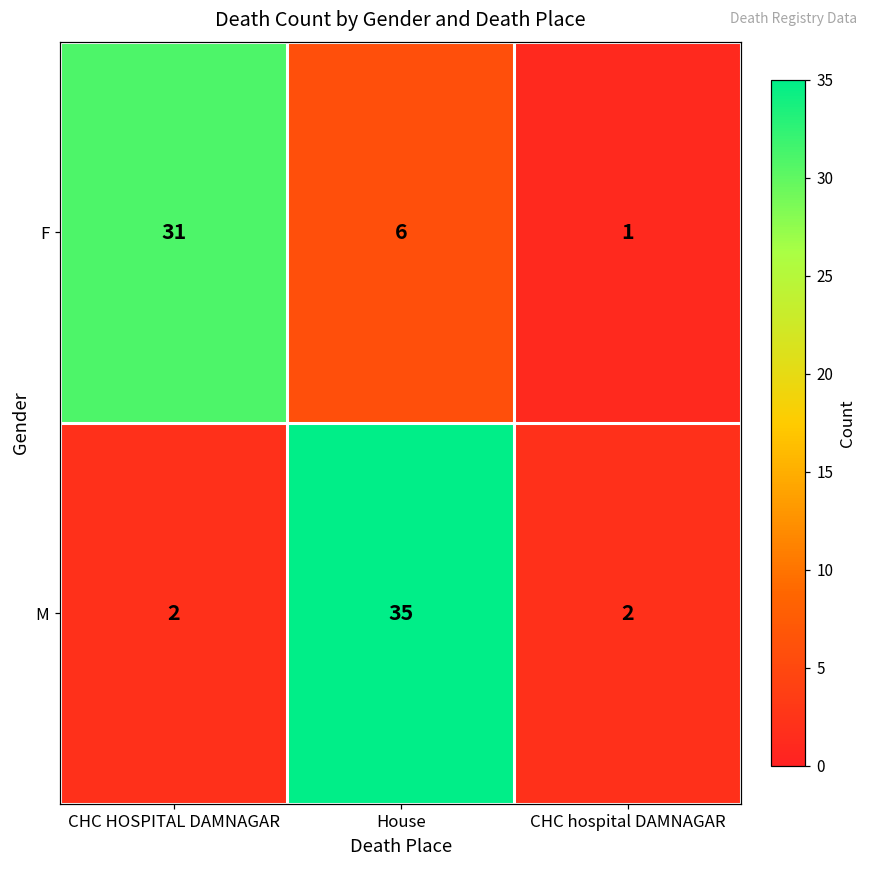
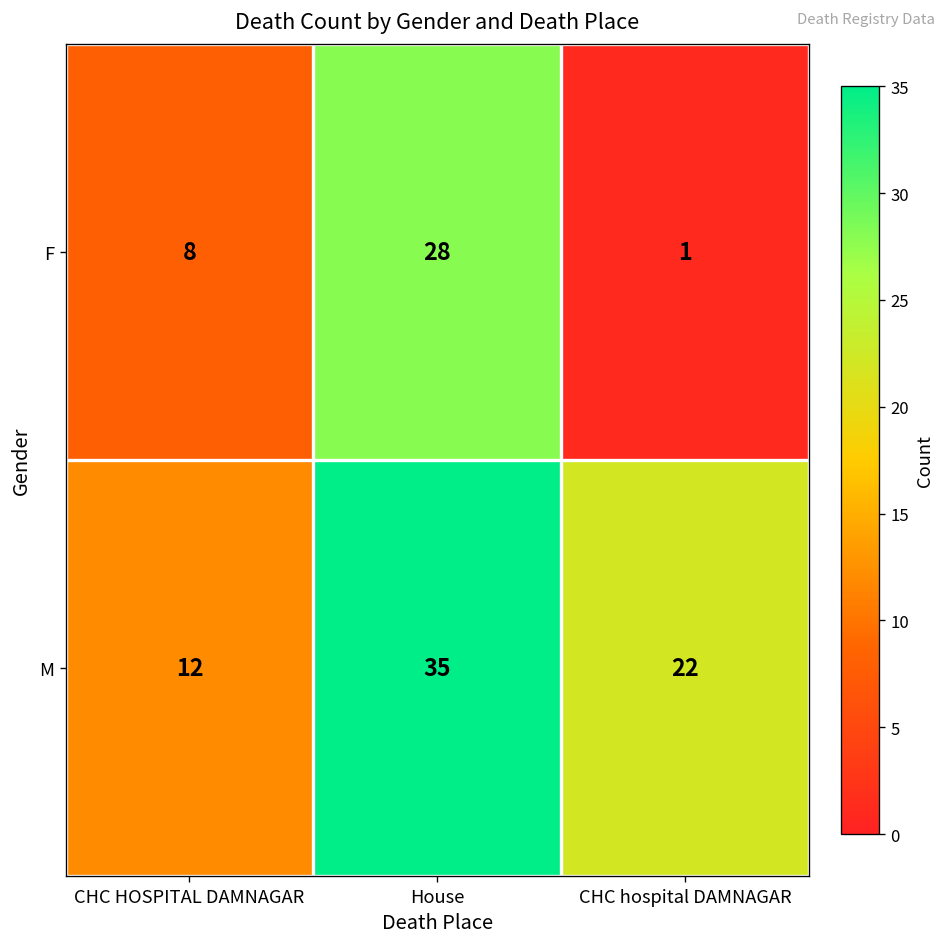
  {
    "F": {
-     "CHC HOSPITAL DAMNAGAR": 31,
-     "House": 6,
+     "CHC HOSPITAL DAMNAGAR": 8,
+     "House": 28,
      "CHC hospital DAMNAGAR": 1
    },
    "M": {
-     "CHC HOSPITAL DAMNAGAR": 2,
+     "CHC HOSPITAL DAMNAGAR": 12,
      "House": 35,
-     "CHC hospital DAMNAGAR": 2
+     "CHC hospital DAMNAGAR": 22
    }
  }
